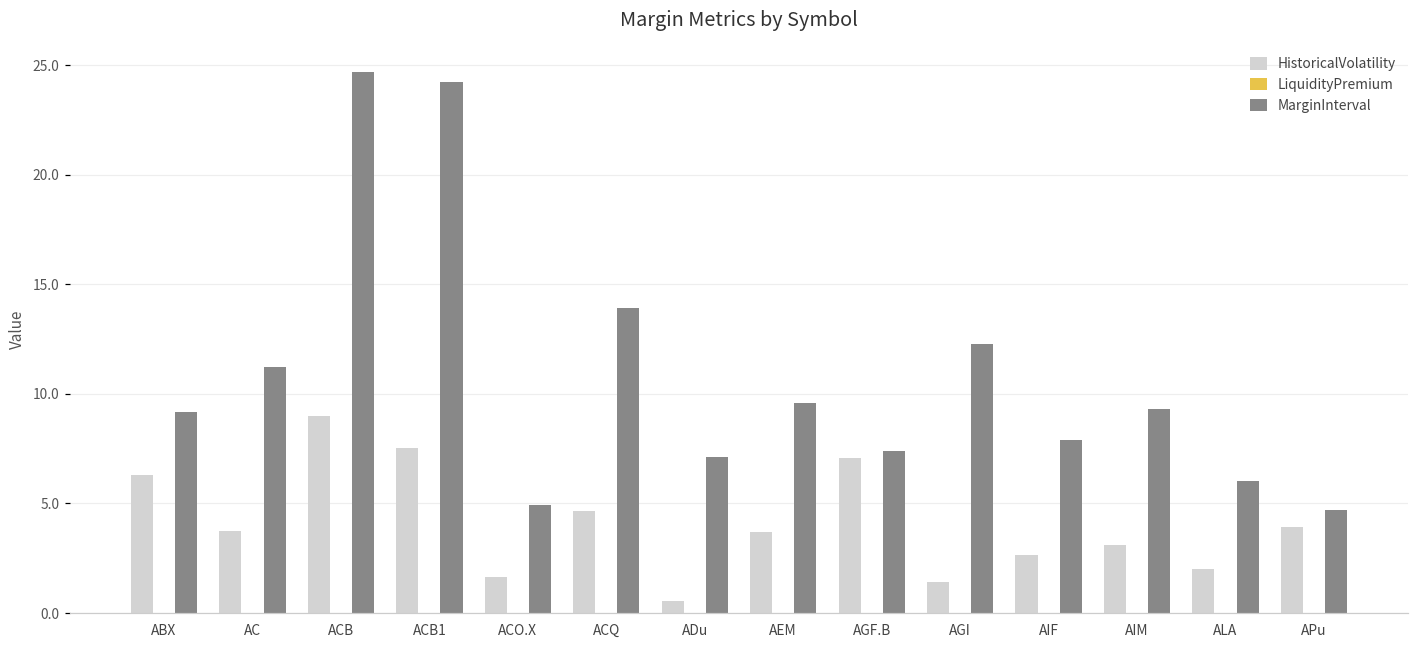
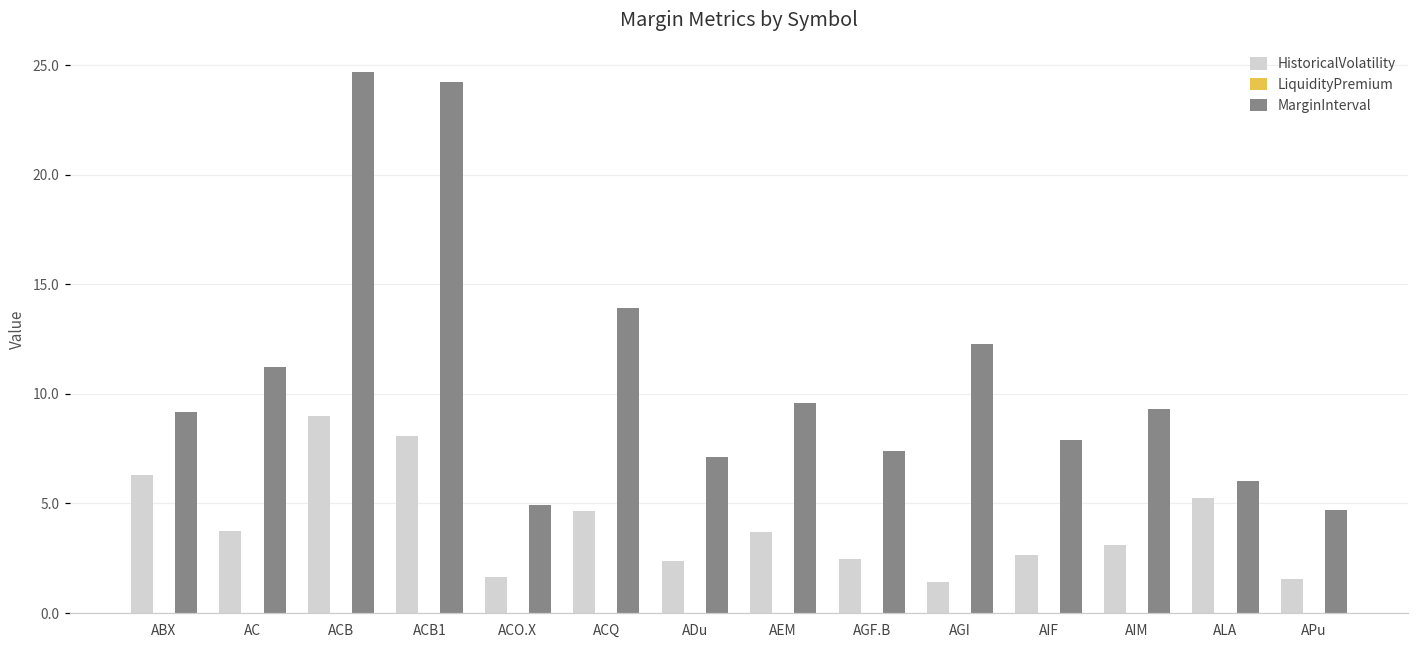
  {
    "HistoricalVolatility": {
      "ABX": 6.3,
      "AC": 3.7,
      "ACB": 9.0,
-     "ACB1": 7.5,
+     "ACB1": 8.1,
      "ACO.X": 1.6,
      "ACQ": 4.6,
-     "ADu": 0.6,
+     "ADu": 2.4,
      "AEM": 3.7,
-     "AGF.B": 7.1,
+     "AGF.B": 2.5,
      "AGI": 1.4,
      "AIF": 2.6,
      "AIM": 3.1,
-     "ALA": 2.0,
-     "APu": 3.9
+     "ALA": 5.3,
+     "APu": 1.6
    },
    "LiquidityPremium": {
      "ABX": 0.0,
      "AC": 0.0,
      "ACB": 0.0,
      "ACB1": 0.0,
      "ACO.X": 0.0,
      "ACQ": 0.0,
      "ADu": 0.0,
      "AEM": 0.0,
      "AGF.B": 0.0,
      "AGI": 0.0,
      "AIF": 0.0,
      "AIM": 0.0,
      "ALA": 0.0,
      "APu": 0.0
    },
    "MarginInterval": {
      "ABX": 9.2,
      "AC": 11.2,
      "ACB": 24.7,
      "ACB1": 24.2,
      "ACO.X": 4.9,
      "ACQ": 13.9,
      "ADu": 7.1,
      "AEM": 9.6,
      "AGF.B": 7.4,
      "AGI": 12.3,
      "AIF": 7.9,
      "AIM": 9.3,
      "ALA": 6.0,
      "APu": 4.7
    }
  }
